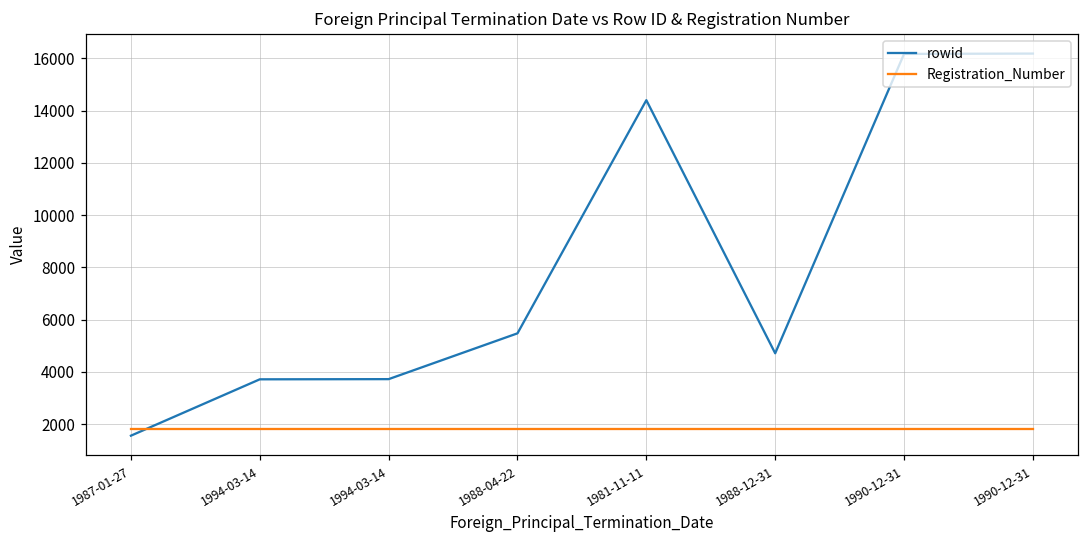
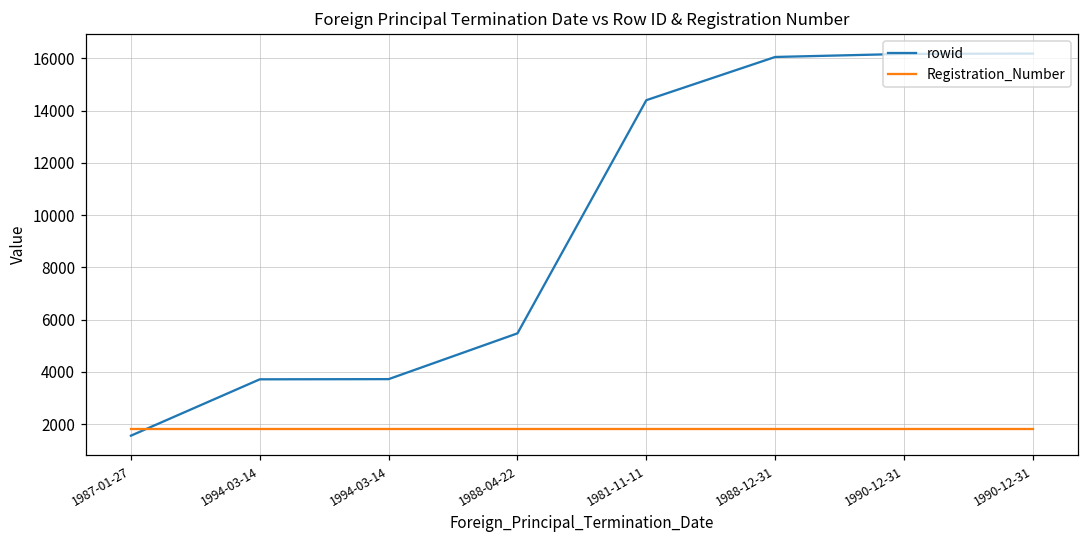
  {
    "rowid": {
      "1987-01-27": 1600,
      "1988-04-22": 5500,
      "1981-11-11": 14400,
-     "1988-12-31": 4700
+     "1988-12-31": 16100
    },
    "Registration_Number": {
      "1987-01-27": 1800,
      "1988-04-22": 1800,
      "1981-11-11": 1800,
      "1988-12-31": 1800
    }
  }
